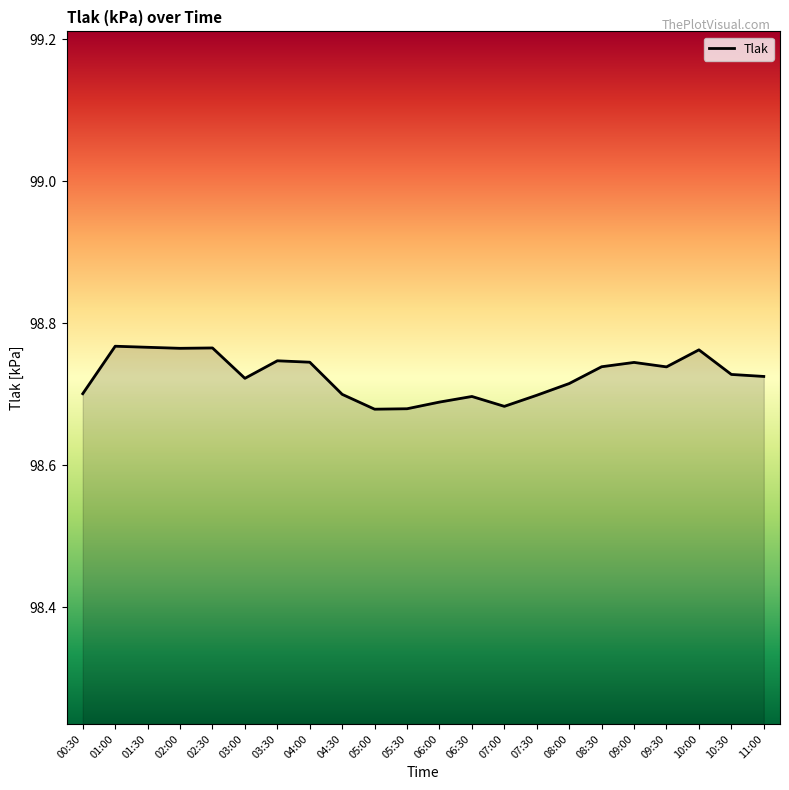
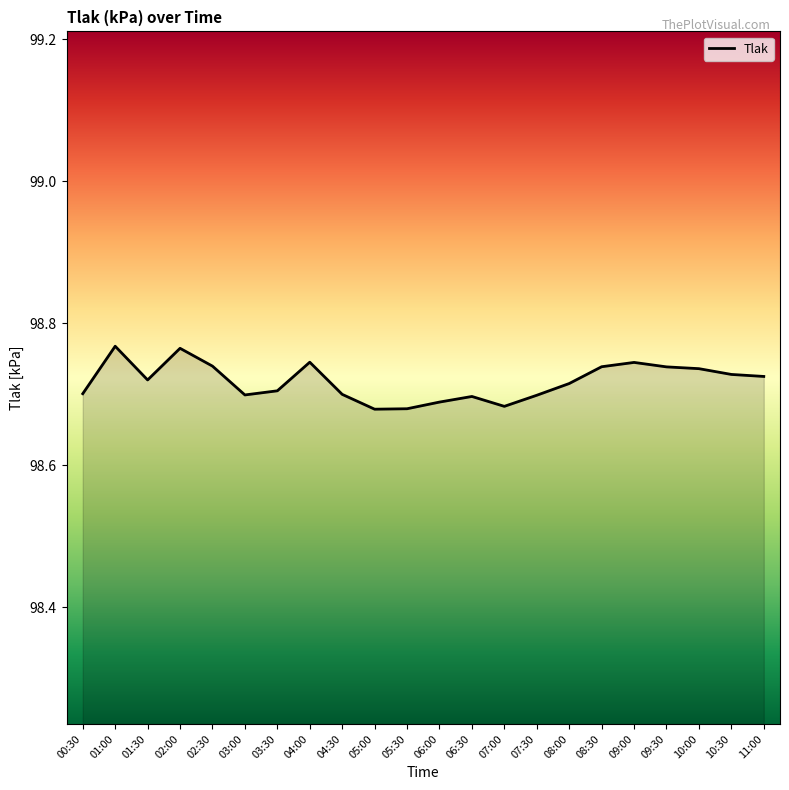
  {
    "00:30": 98.70,
    "01:00": 98.77,
-   "01:30": 98.77,
+   "01:30": 98.72,
    "02:00": 98.76,
-   "02:30": 98.77,
-   "03:00": 98.72,
-   "03:30": 98.75,
+   "02:30": 98.74,
+   "03:00": 98.70,
+   "03:30": 98.70,
    "04:00": 98.75,
    "04:30": 98.70,
    "05:00": 98.68,
    "05:30": 98.68,
    "06:00": 98.69,
    "06:30": 98.70,
    "07:00": 98.68,
    "07:30": 98.70,
    "08:00": 98.72,
    "08:30": 98.74,
    "09:00": 98.74,
    "09:30": 98.74,
-   "10:00": 98.76,
+   "10:00": 98.74,
    "10:30": 98.73,
    "11:00": 98.73
  }
